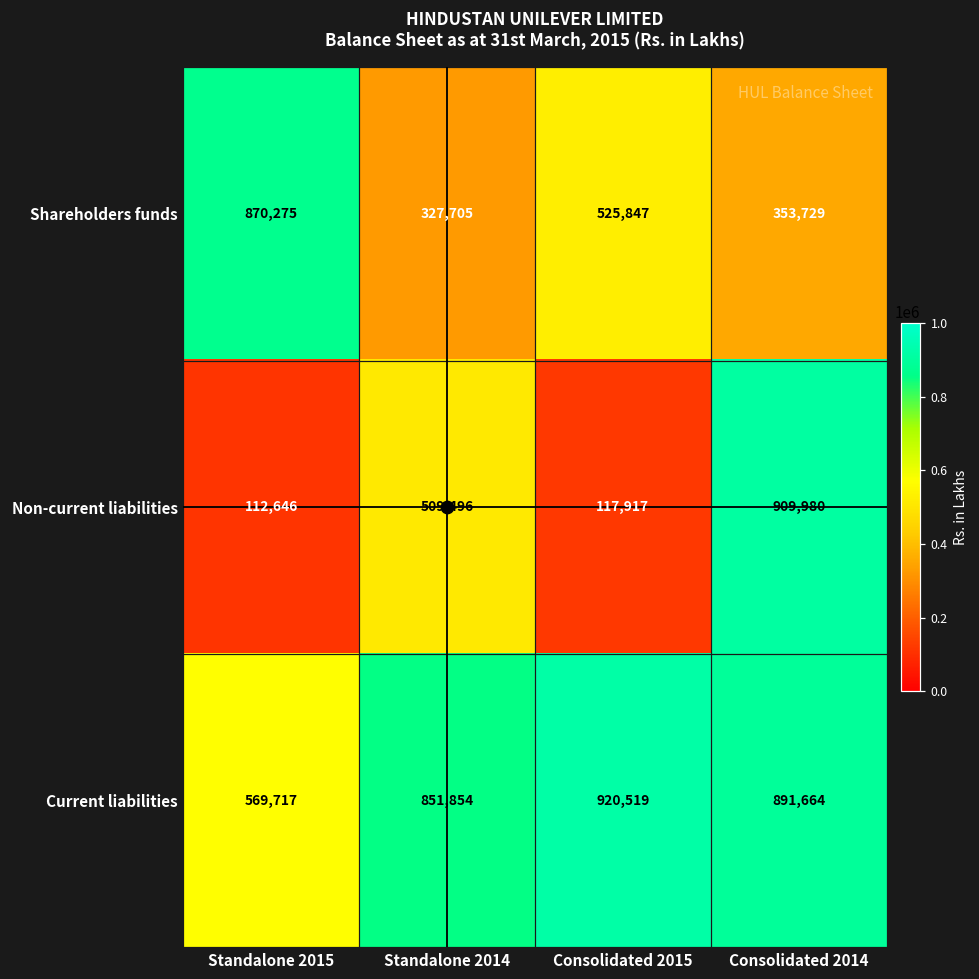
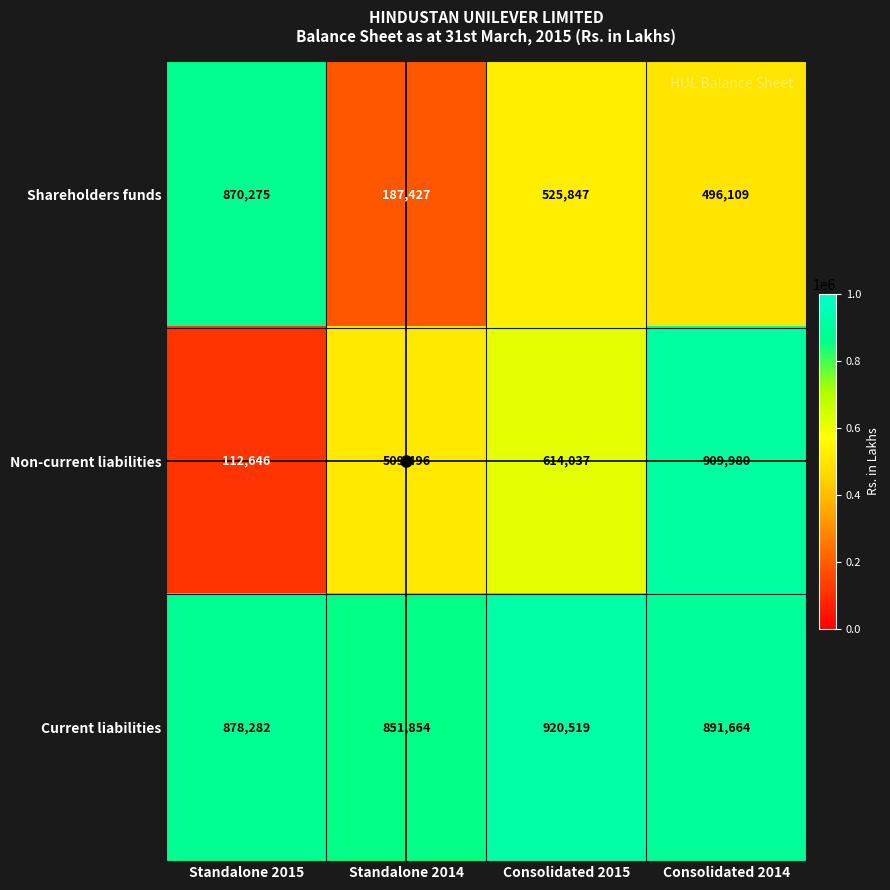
  {
    "Shareholders funds": {
      "Standalone 2015": "870,275",
-     "Standalone 2014": "327,705",
+     "Standalone 2014": "187,427",
      "Consolidated 2015": "525,847",
-     "Consolidated 2014": "353,729"
+     "Consolidated 2014": "496,109"
    },
    "Non-current liabilities": {
      "Standalone 2015": "112,646",
-     "Consolidated 2015": "117,917",
+     "Consolidated 2015": "614,037",
      "Consolidated 2014": "909,980"
    },
    "Current liabilities": {
-     "Standalone 2015": "569,717",
+     "Standalone 2015": "878,282",
      "Standalone 2014": "851,854",
      "Consolidated 2015": "920,519",
      "Consolidated 2014": "891,664"
    }
  }
